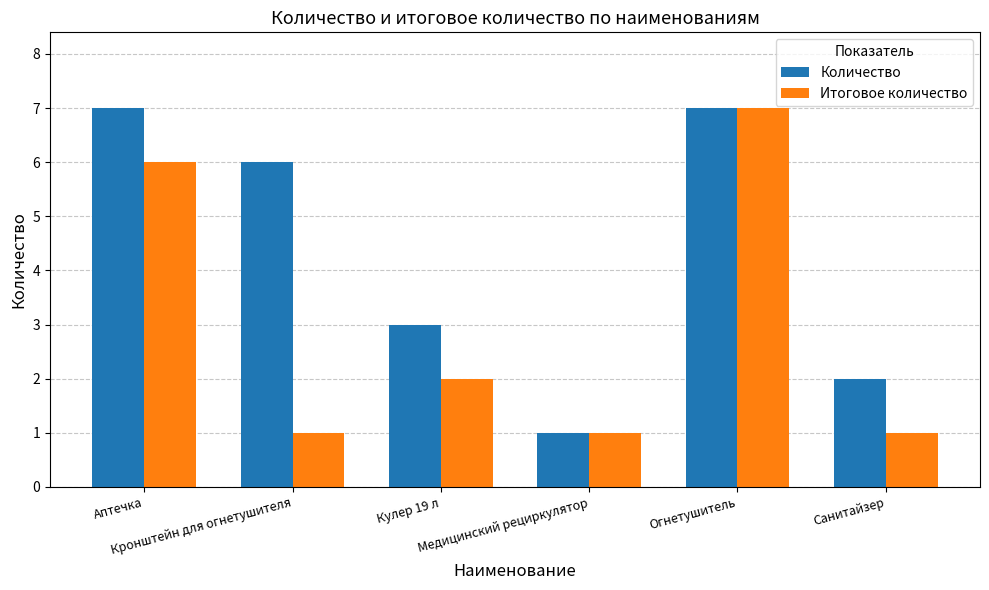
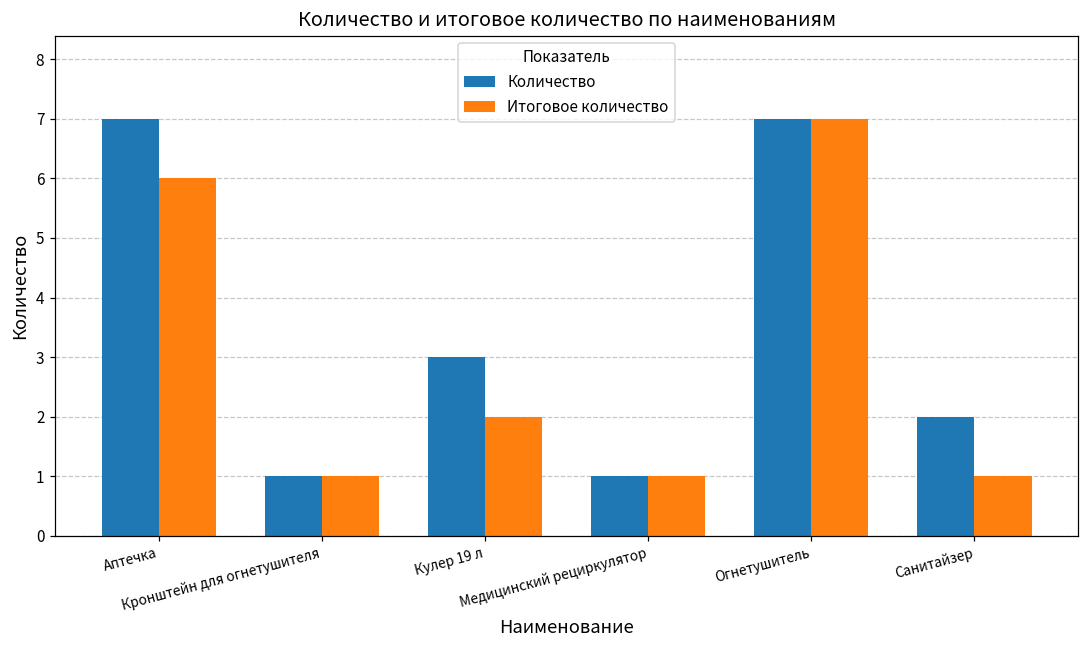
  {
    "Количество": {
      "Аптечка": 7,
-     "Кронштейн для огнетушителя": 6,
+     "Кронштейн для огнетушителя": 1,
      "Кулер 19 л": 3,
      "Медицинский рециркулятор": 1,
      "Огнетушитель": 7,
      "Санитайзер": 2
    },
    "Итоговое количество": {
      "Аптечка": 6,
      "Кронштейн для огнетушителя": 1,
      "Кулер 19 л": 2,
      "Медицинский рециркулятор": 1,
      "Огнетушитель": 7,
      "Санитайзер": 1
    }
  }
